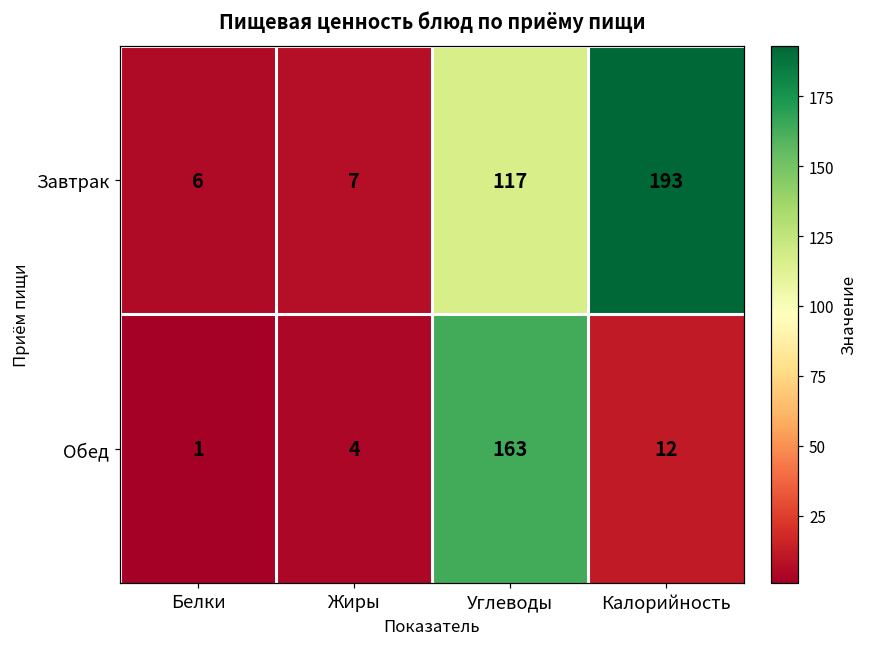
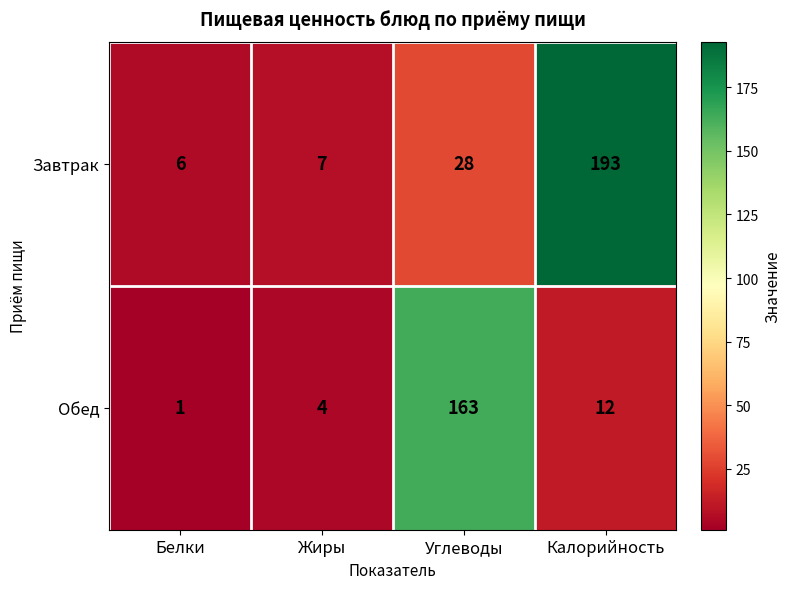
  {
    "Завтрак": {
      "Белки": 6,
      "Жиры": 7,
-     "Углеводы": 117,
+     "Углеводы": 28,
      "Калорийность": 193
    },
    "Обед": {
      "Белки": 1,
      "Жиры": 4,
      "Углеводы": 163,
      "Калорийность": 12
    }
  }
